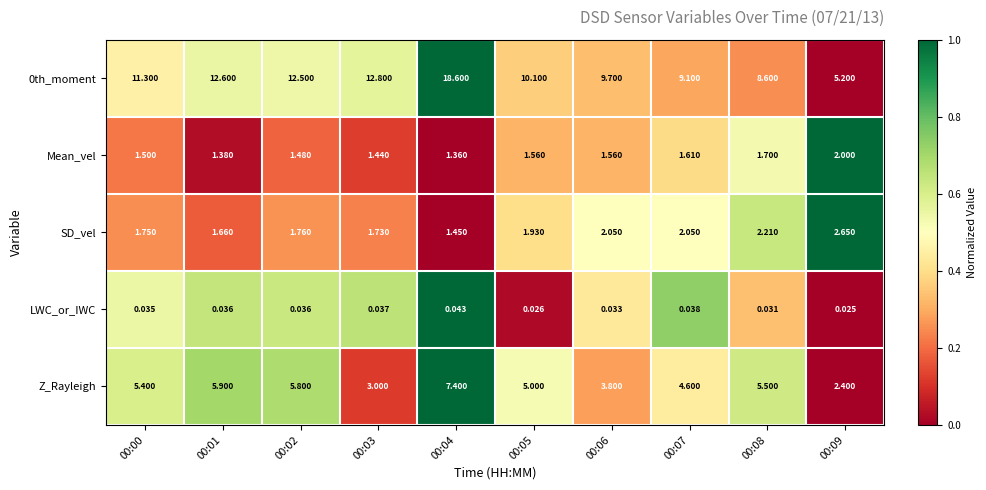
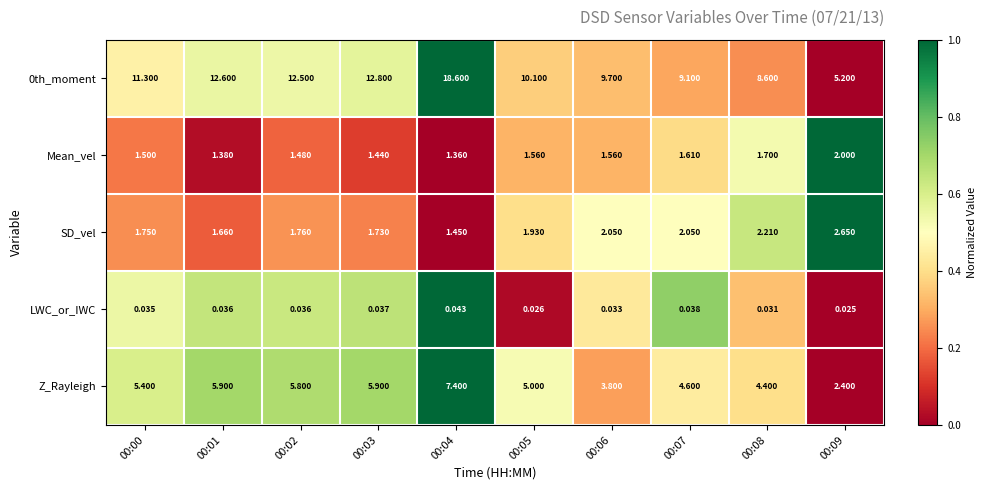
  {
    "0th_moment": {
      "00:00": 11.300,
      "00:01": 12.600,
      "00:02": 12.500,
      "00:03": 12.800,
      "00:04": 18.600,
      "00:05": 10.100,
      "00:06": 9.700,
      "00:07": 9.100,
      "00:08": 8.600,
      "00:09": 5.200
    },
    "Mean_vel": {
      "00:00": 1.500,
      "00:01": 1.380,
      "00:02": 1.480,
      "00:03": 1.440,
      "00:04": 1.360,
      "00:05": 1.560,
      "00:06": 1.560,
      "00:07": 1.610,
      "00:08": 1.700,
      "00:09": 2.000
    },
    "SD_vel": {
      "00:00": 1.750,
      "00:01": 1.660,
      "00:02": 1.760,
      "00:03": 1.730,
      "00:04": 1.450,
      "00:05": 1.930,
      "00:06": 2.050,
      "00:07": 2.050,
      "00:08": 2.210,
      "00:09": 2.650
    },
    "LWC_or_IWC": {
      "00:00": 0.035,
      "00:01": 0.036,
      "00:02": 0.036,
      "00:03": 0.037,
      "00:04": 0.043,
      "00:05": 0.026,
      "00:06": 0.033,
      "00:07": 0.038,
      "00:08": 0.031,
      "00:09": 0.025
    },
    "Z_Rayleigh": {
      "00:00": 5.400,
      "00:01": 5.900,
      "00:02": 5.800,
-     "00:03": 3.000,
+     "00:03": 5.900,
      "00:04": 7.400,
      "00:05": 5.000,
      "00:06": 3.800,
      "00:07": 4.600,
-     "00:08": 5.500,
+     "00:08": 4.400,
      "00:09": 2.400
    }
  }
